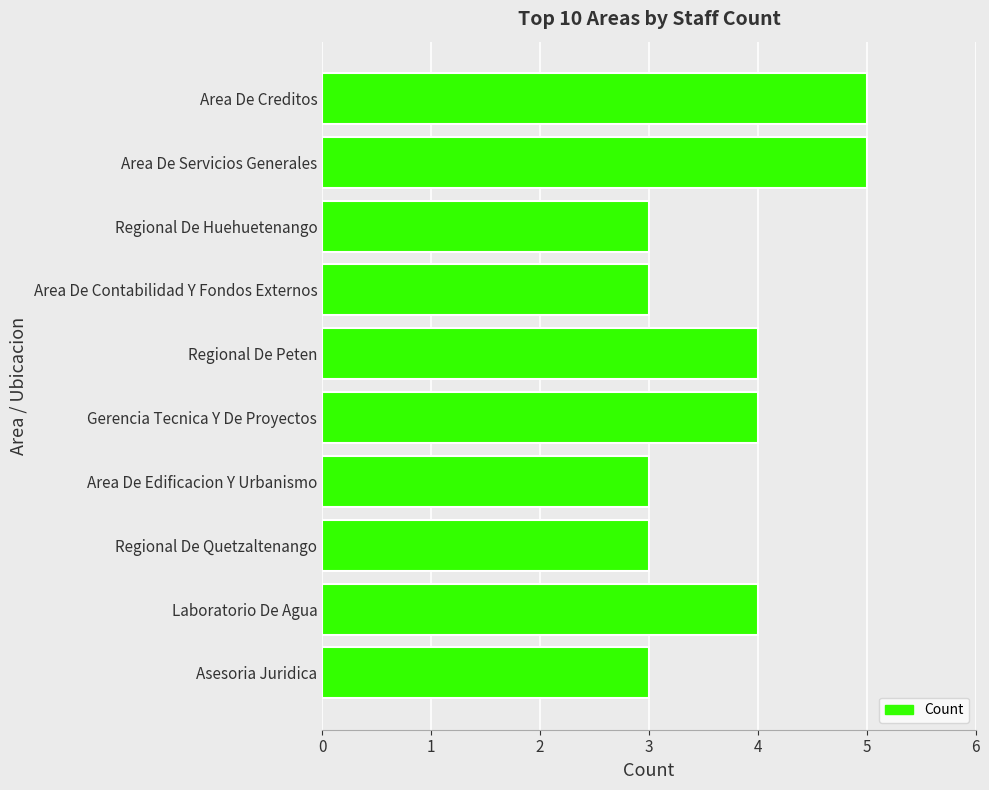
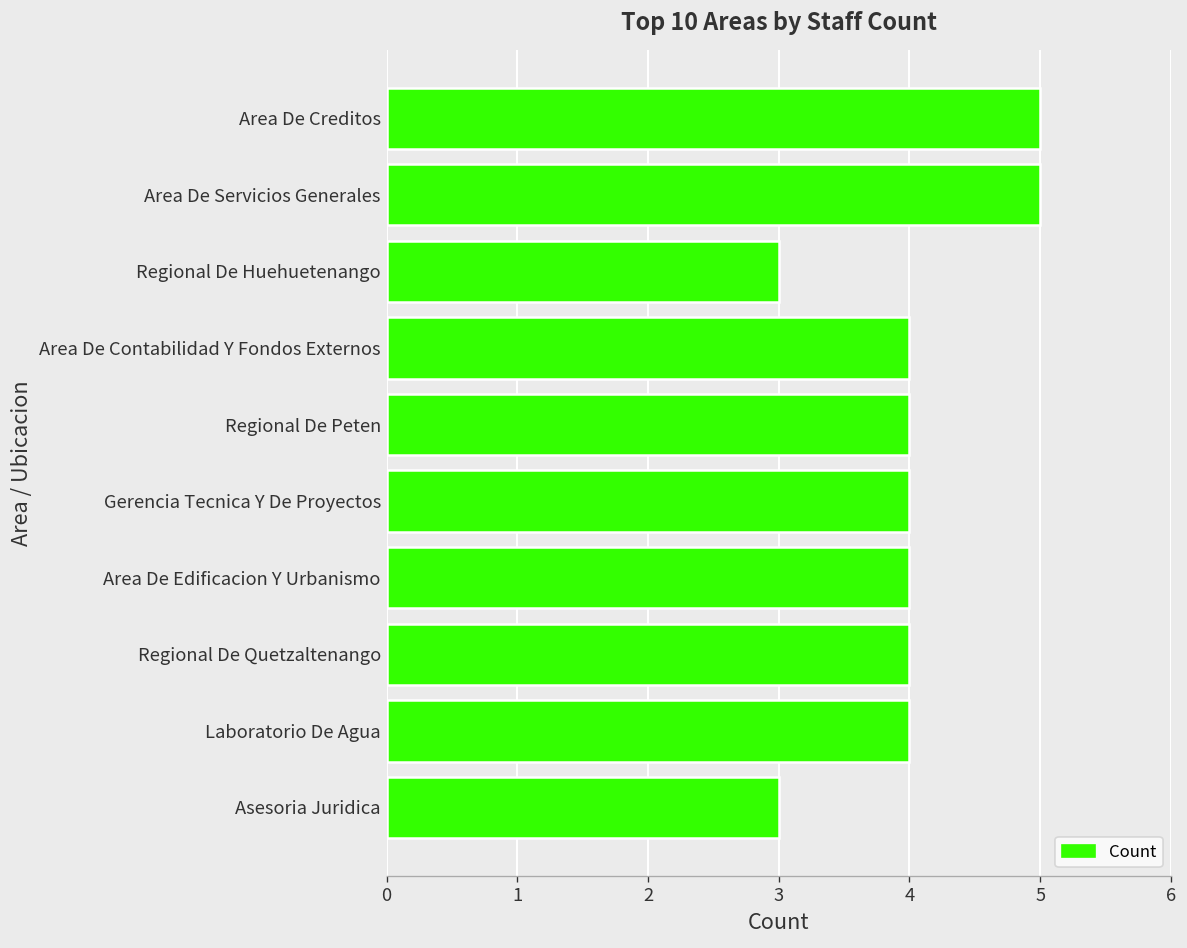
  {
    "Area De Creditos": 5,
    "Area De Servicios Generales": 5,
    "Regional De Huehuetenango": 3,
-   "Area De Contabilidad Y Fondos Externos": 3,
+   "Area De Contabilidad Y Fondos Externos": 4,
    "Regional De Peten": 4,
    "Gerencia Tecnica Y De Proyectos": 4,
-   "Area De Edificacion Y Urbanismo": 3,
-   "Regional De Quetzaltenango": 3,
+   "Area De Edificacion Y Urbanismo": 4,
+   "Regional De Quetzaltenango": 4,
    "Laboratorio De Agua": 4,
    "Asesoria Juridica": 3
  }
